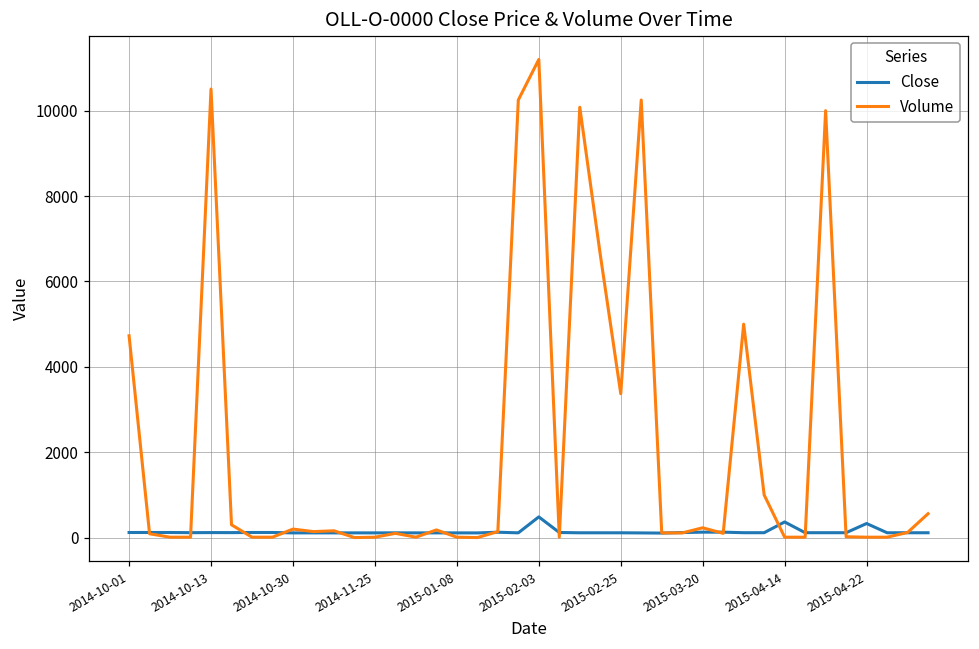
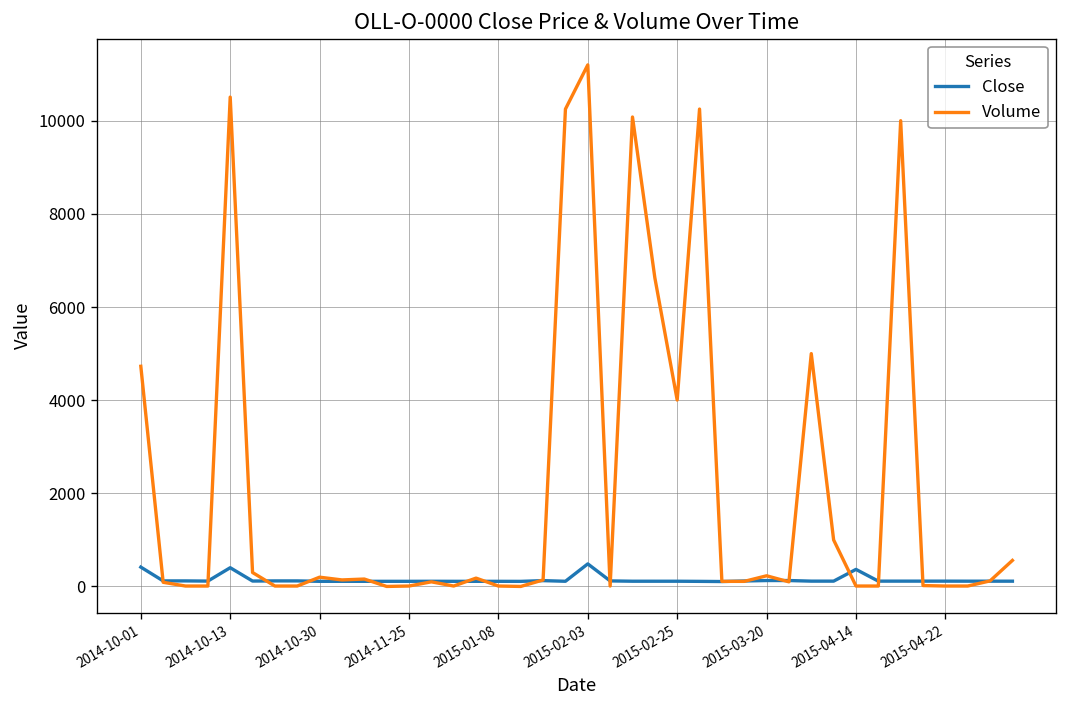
  {
    "Close": {
-     "2014-10-01": 100,
-     "2014-10-13": 100,
+     "2014-10-01": 400,
+     "2014-10-13": 400,
      "2014-10-30": 100,
      "2014-11-25": 100,
      "2015-01-08": 100,
      "2015-02-03": 500,
      "2015-02-25": 100,
      "2015-03-20": 100,
      "2015-04-14": 400,
-     "2015-04-22": 300
+     "2015-04-22": 100
    },
    "Volume": {
      "2014-10-01": 4700,
      "2014-10-13": 10500,
      "2014-10-30": 200,
      "2014-11-25": 0,
      "2015-01-08": 0,
      "2015-02-03": 11200,
-     "2015-02-25": 3400,
+     "2015-02-25": 4000,
      "2015-03-20": 200,
      "2015-04-14": 0,
      "2015-04-22": 0
    }
  }
